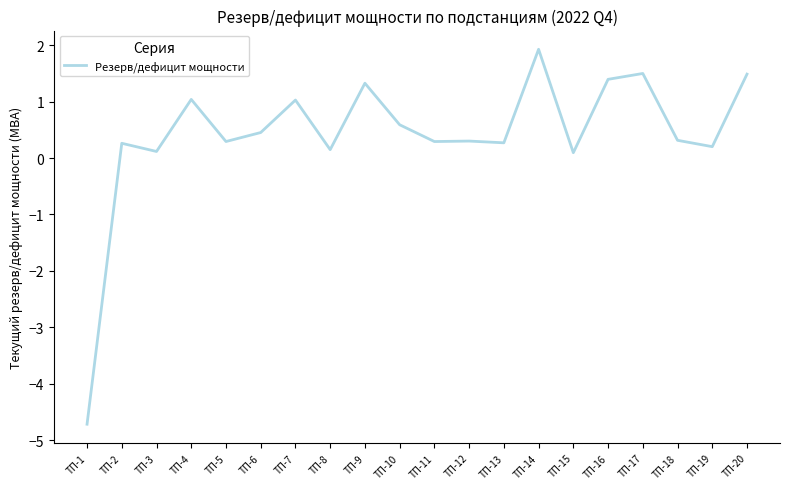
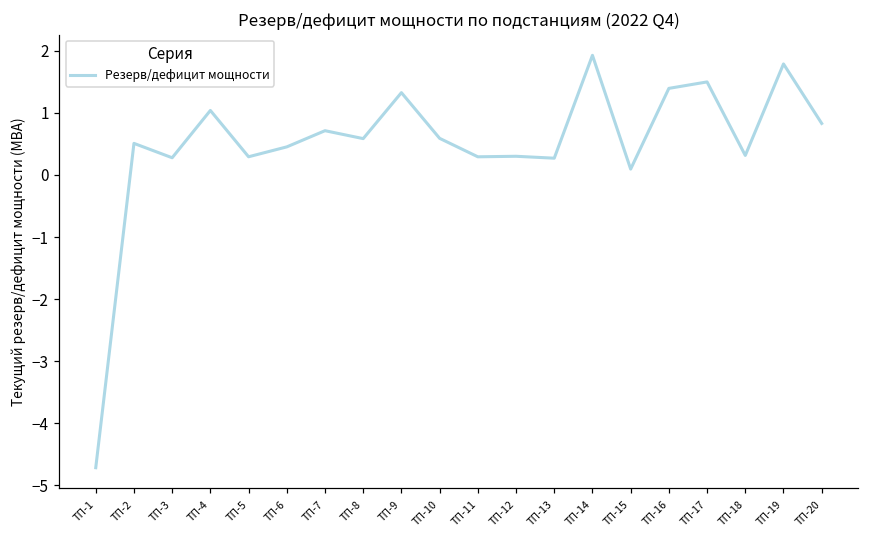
  {
    "ТП-1": -4.7,
-   "ТП-2": 0.3,
-   "ТП-3": 0.1,
+   "ТП-2": 0.5,
+   "ТП-3": 0.3,
    "ТП-4": 1.0,
    "ТП-5": 0.3,
    "ТП-6": 0.5,
-   "ТП-7": 1.0,
-   "ТП-8": 0.1,
+   "ТП-7": 0.7,
+   "ТП-8": 0.6,
    "ТП-9": 1.3,
    "ТП-10": 0.6,
    "ТП-11": 0.3,
    "ТП-12": 0.3,
    "ТП-13": 0.3,
    "ТП-14": 1.9,
    "ТП-15": 0.1,
    "ТП-16": 1.4,
    "ТП-17": 1.5,
    "ТП-18": 0.3,
-   "ТП-19": 0.2,
-   "ТП-20": 1.5
+   "ТП-19": 1.8,
+   "ТП-20": 0.8
  }
